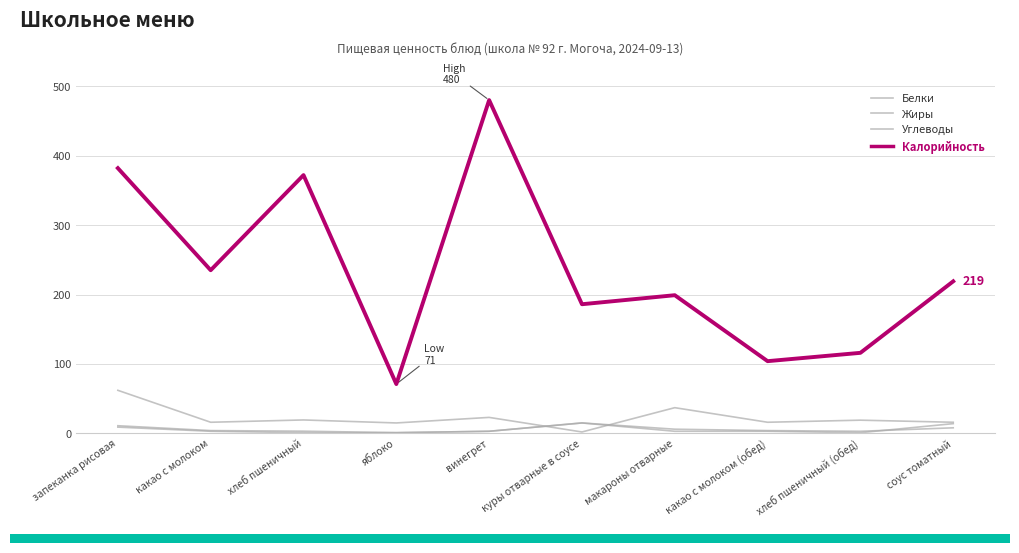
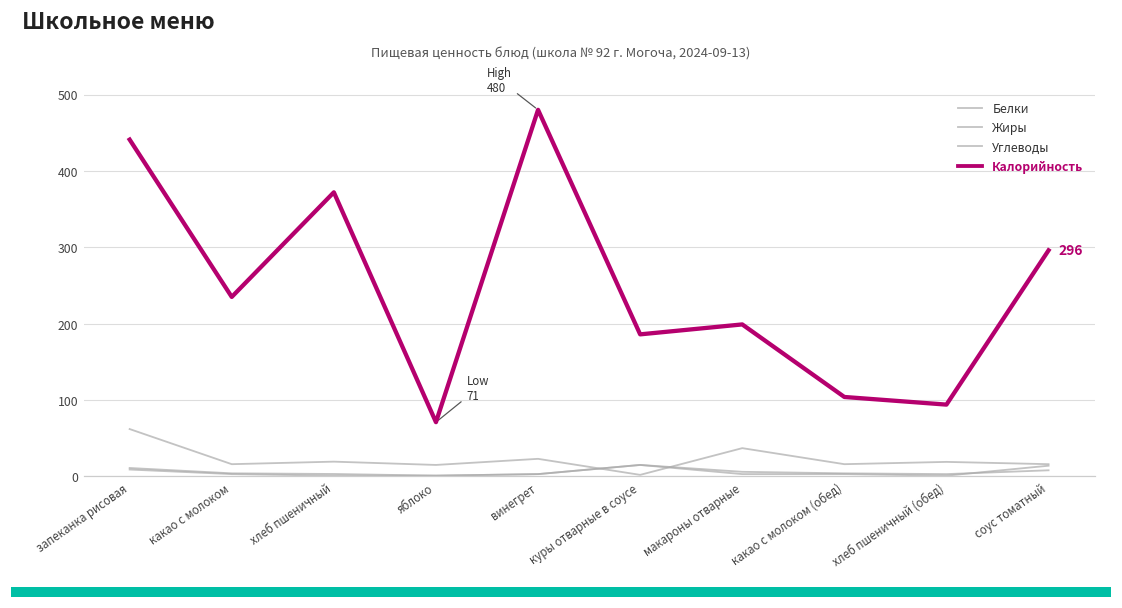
  {
    "Калорийность": {
-     "запеканка рисовая": 380,
+     "запеканка рисовая": 440,
      "яблоко": 71,
      "винегрет": 480,
-     "хлеб пшеничный (обед)": 120,
-     "соус томатный": 219
+     "хлеб пшеничный (обед)": 90,
+     "соус томатный": 296
    }
  }
